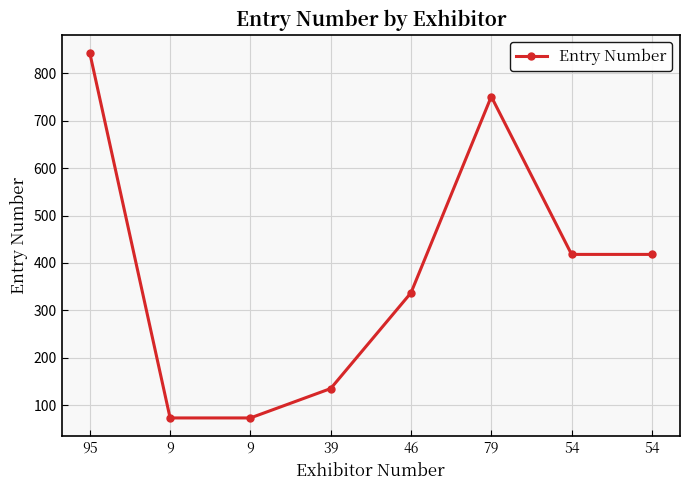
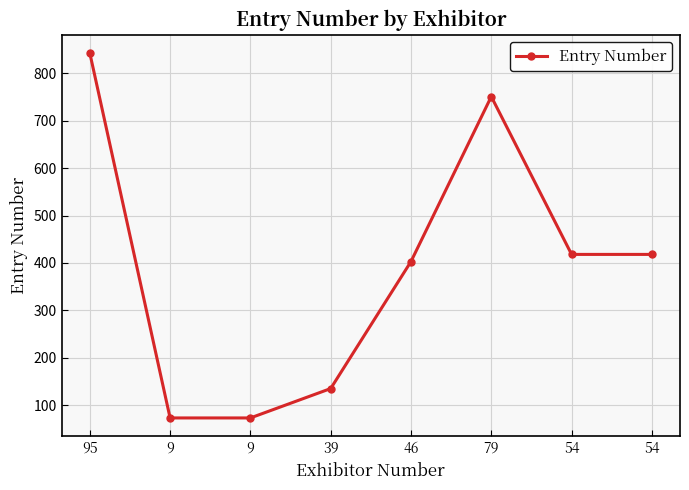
  {
    "95": 840,
    "39": 140,
-   "46": 340,
+   "46": 400,
    "79": 750
  }
